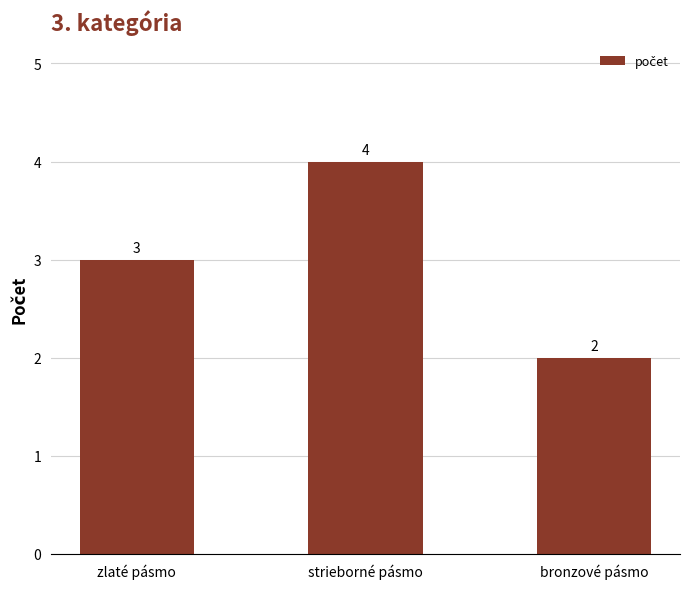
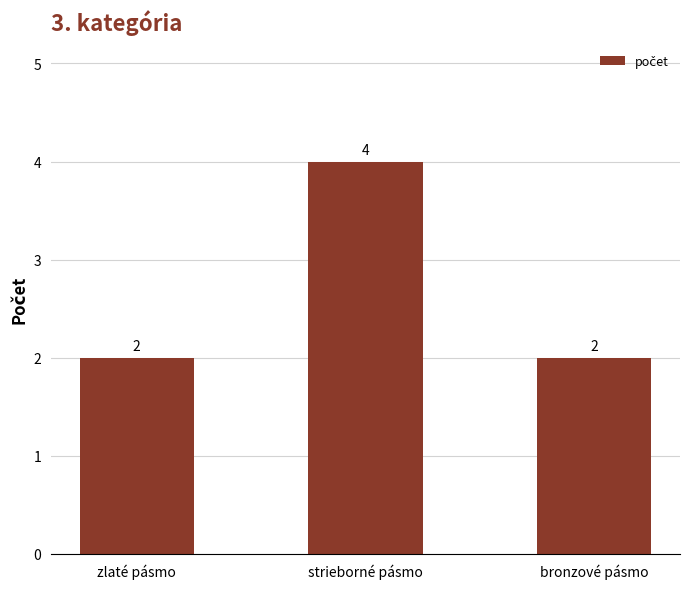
  {
-   "zlaté pásmo": 3,
+   "zlaté pásmo": 2,
    "strieborné pásmo": 4,
    "bronzové pásmo": 2
  }
